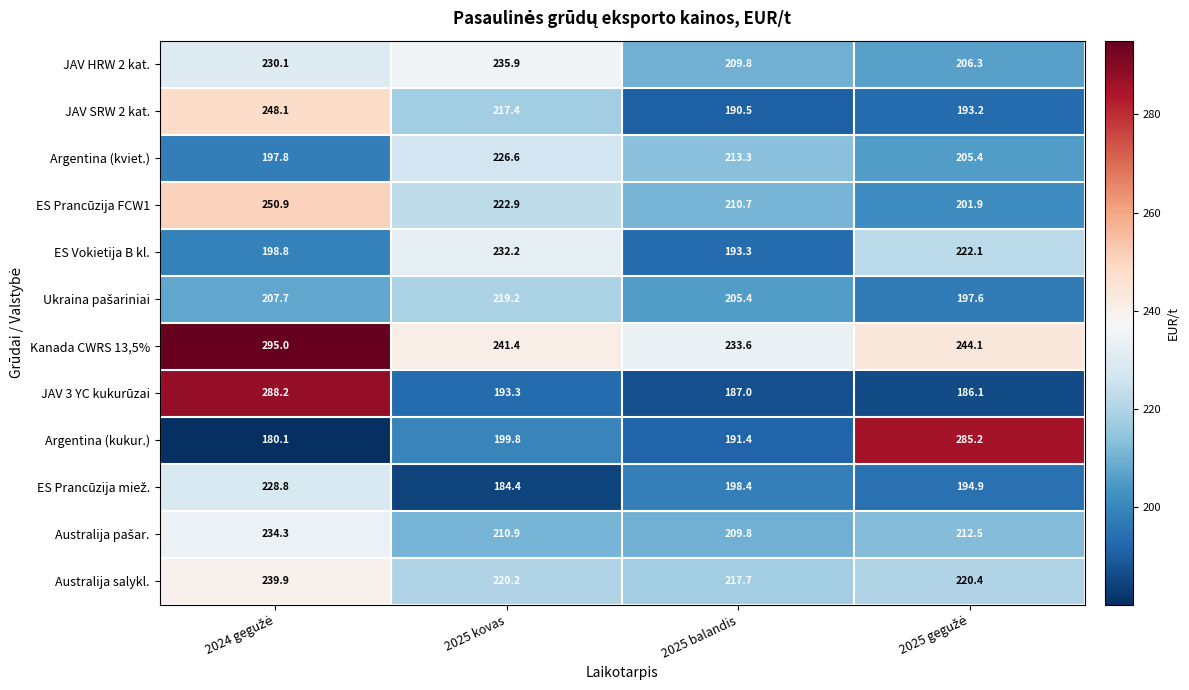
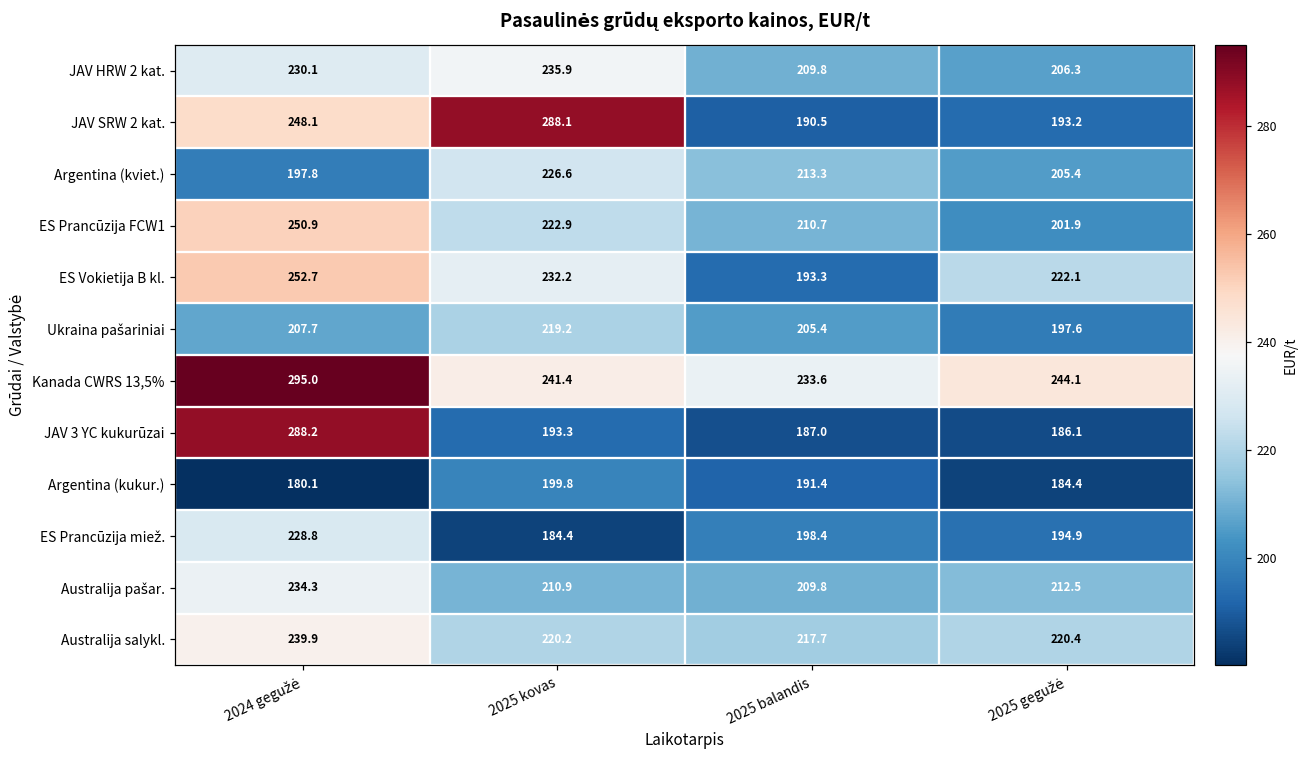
  {
    "JAV HRW 2 kat.": {
      "2024 gegužė": 230.1,
      "2025 kovas": 235.9,
      "2025 balandis": 209.8,
      "2025 gegužė": 206.3
    },
    "JAV SRW 2 kat.": {
      "2024 gegužė": 248.1,
-     "2025 kovas": 217.4,
+     "2025 kovas": 288.1,
      "2025 balandis": 190.5,
      "2025 gegužė": 193.2
    },
    "Argentina (kviet.)": {
      "2024 gegužė": 197.8,
      "2025 kovas": 226.6,
      "2025 balandis": 213.3,
      "2025 gegužė": 205.4
    },
    "ES Prancūzija FCW1": {
      "2024 gegužė": 250.9,
      "2025 kovas": 222.9,
      "2025 balandis": 210.7,
      "2025 gegužė": 201.9
    },
    "ES Vokietija B kl.": {
-     "2024 gegužė": 198.8,
+     "2024 gegužė": 252.7,
      "2025 kovas": 232.2,
      "2025 balandis": 193.3,
      "2025 gegužė": 222.1
    },
    "Ukraina pašariniai": {
      "2024 gegužė": 207.7,
      "2025 kovas": 219.2,
      "2025 balandis": 205.4,
      "2025 gegužė": 197.6
    },
    "Kanada CWRS 13,5%": {
      "2024 gegužė": 295.0,
      "2025 kovas": 241.4,
      "2025 balandis": 233.6,
      "2025 gegužė": 244.1
    },
    "JAV 3 YC kukurūzai": {
      "2024 gegužė": 288.2,
      "2025 kovas": 193.3,
      "2025 balandis": 187.0,
      "2025 gegužė": 186.1
    },
    "Argentina (kukur.)": {
      "2024 gegužė": 180.1,
      "2025 kovas": 199.8,
      "2025 balandis": 191.4,
-     "2025 gegužė": 285.2
+     "2025 gegužė": 184.4
    },
    "ES Prancūzija miež.": {
      "2024 gegužė": 228.8,
      "2025 kovas": 184.4,
      "2025 balandis": 198.4,
      "2025 gegužė": 194.9
    },
    "Australija pašar.": {
      "2024 gegužė": 234.3,
      "2025 kovas": 210.9,
      "2025 balandis": 209.8,
      "2025 gegužė": 212.5
    },
    "Australija salykl.": {
      "2024 gegužė": 239.9,
      "2025 kovas": 220.2,
      "2025 balandis": 217.7,
      "2025 gegužė": 220.4
    }
  }
